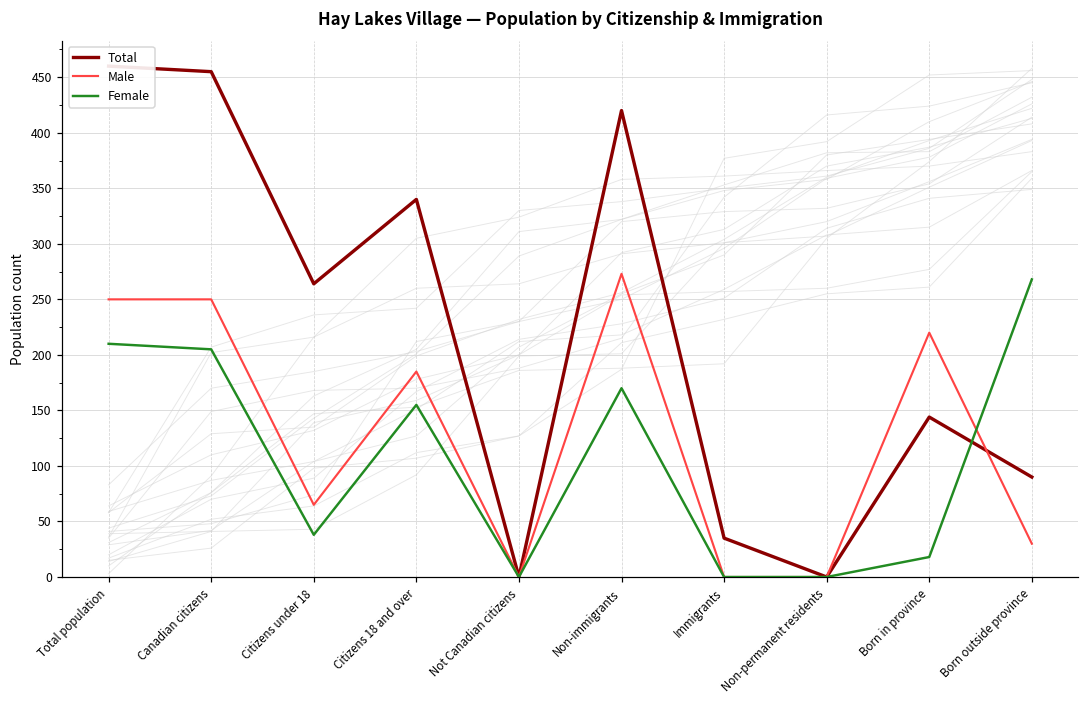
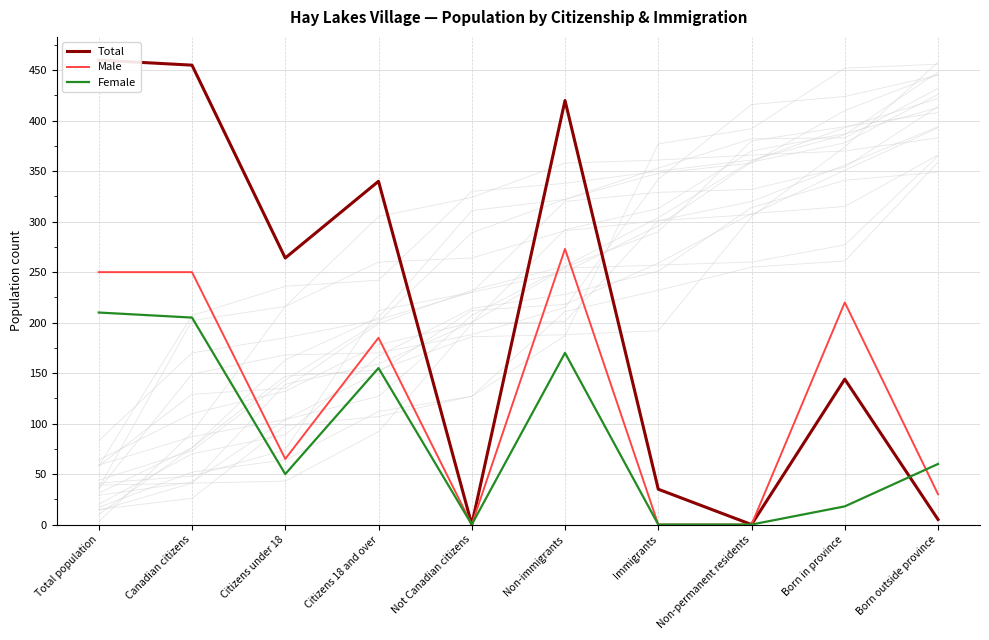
  {
    "Total": {
      "Canadian citizens": 455,
      "Citizens under 18": 264,
      "Citizens 18 and over": 340,
      "Non-immigrants": 420,
      "Immigrants": 35,
      "Born in province": 144,
-     "Born outside province": 90
+     "Born outside province": 5
    },
    "Male": {
      "Total population": 250,
      "Canadian citizens": 250,
      "Citizens 18 and over": 185,
      "Non-immigrants": 273,
      "Born in province": 220,
      "Born outside province": 30
    },
    "Female": {
      "Total population": 210,
-     "Citizens under 18": 38,
+     "Citizens under 18": 50,
      "Non-immigrants": 170,
      "Born in province": 18,
-     "Born outside province": 268
+     "Born outside province": 60
    }
  }
